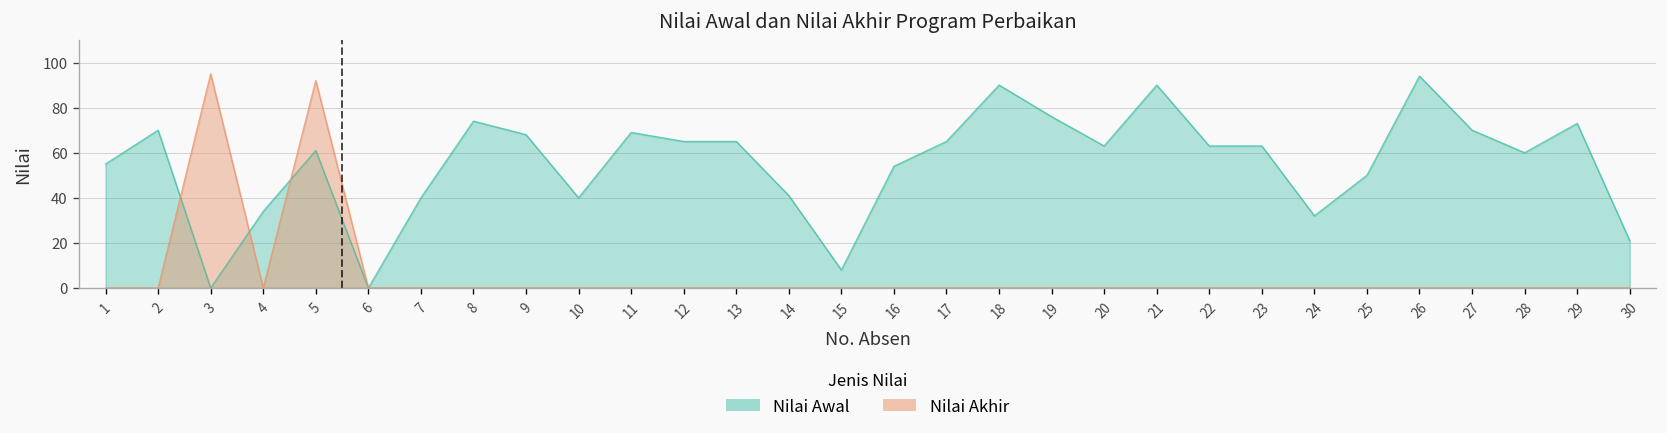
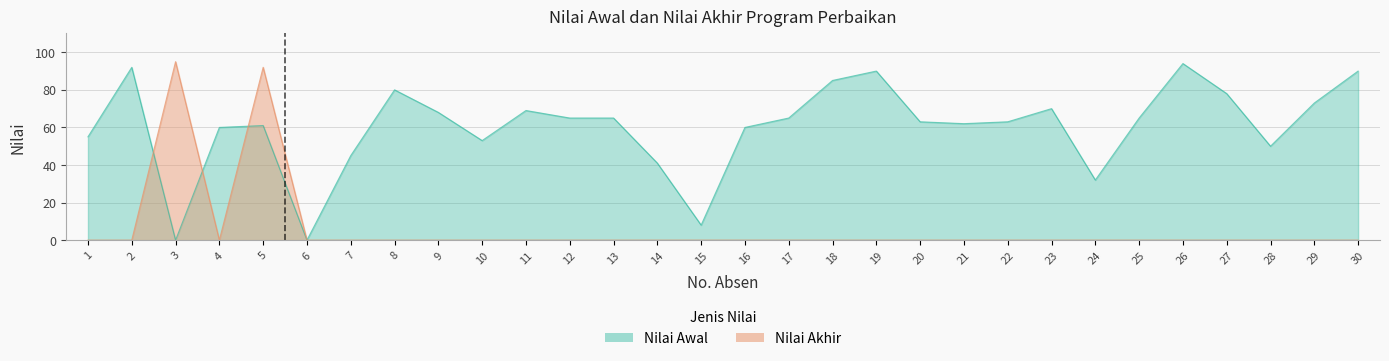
  {
    "Nilai Awal": {
      "1": 55,
-     "2": 70,
+     "2": 92,
      "3": 0,
-     "4": 34,
+     "4": 60,
      "5": 61,
-     "7": 40,
-     "8": 74,
+     "7": 45,
+     "8": 80,
      "9": 68,
-     "10": 40,
+     "10": 53,
      "11": 69,
      "12": 65,
      "13": 65,
      "14": 41,
      "15": 8,
-     "16": 54,
+     "16": 60,
      "17": 65,
-     "18": 90,
-     "19": 76,
+     "18": 85,
+     "19": 90,
      "20": 63,
-     "21": 90,
+     "21": 62,
      "22": 63,
-     "23": 63,
+     "23": 70,
      "24": 32,
-     "25": 50,
+     "25": 65,
      "26": 94,
-     "27": 70,
-     "28": 60,
+     "27": 78,
+     "28": 50,
      "29": 73,
-     "30": 21
+     "30": 90
    },
    "Nilai Akhir": {
      "1": 0,
      "2": 0,
      "3": 95,
      "4": 0,
      "5": 92,
      "7": 0,
      "8": 0,
      "9": 0,
      "10": 0,
      "11": 0,
      "12": 0,
      "13": 0,
      "14": 0,
      "15": 0,
      "16": 0,
      "17": 0,
      "18": 0,
      "19": 0,
      "20": 0,
      "21": 0,
      "22": 0,
      "23": 0,
      "24": 0,
      "25": 0,
      "26": 0,
      "27": 0,
      "28": 0,
      "29": 0,
      "30": 0
    }
  }
